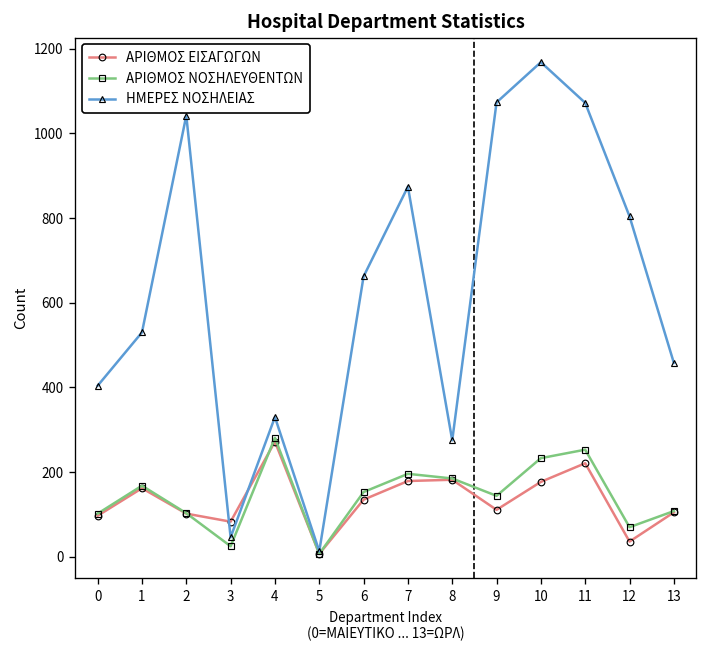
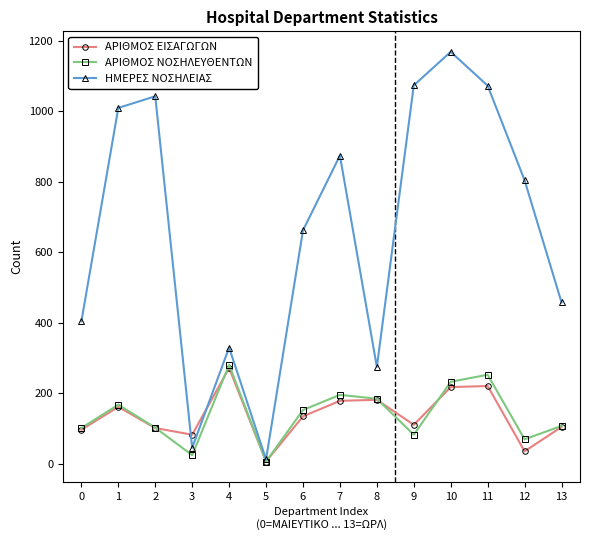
  {
    "ΑΡΙΘΜΟΣ ΕΙΣΑΓΩΓΩΝ": {
      "3": 80,
      "4": 270,
      "6": 140,
      "7": 180,
      "9": 110,
-     "10": 180,
+     "10": 220,
      "11": 220,
      "12": 40
    },
    "ΑΡΙΘΜΟΣ ΝΟΣΗΛΕΥΘΕΝΤΩΝ": {
      "3": 30,
      "4": 280,
      "6": 150,
      "7": 200,
-     "9": 140,
+     "9": 80,
      "10": 230,
      "11": 250,
      "12": 70
    },
    "ΗΜΕΡΕΣ ΝΟΣΗΛΕΙΑΣ": {
      "0": 400,
-     "1": 530,
+     "1": 1010,
      "2": 1040,
      "3": 50,
      "4": 330,
      "6": 660,
      "7": 870,
      "8": 280,
      "9": 1070,
      "10": 1170,
      "11": 1070,
      "12": 800,
      "13": 460
    }
  }
